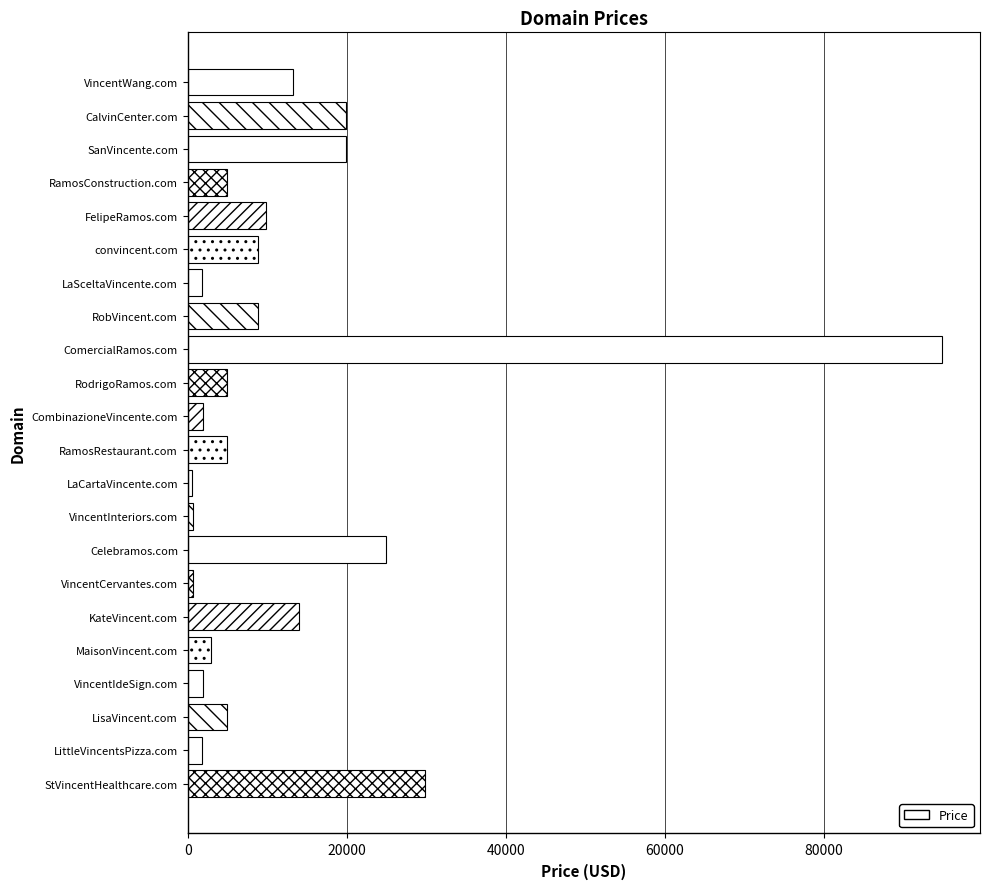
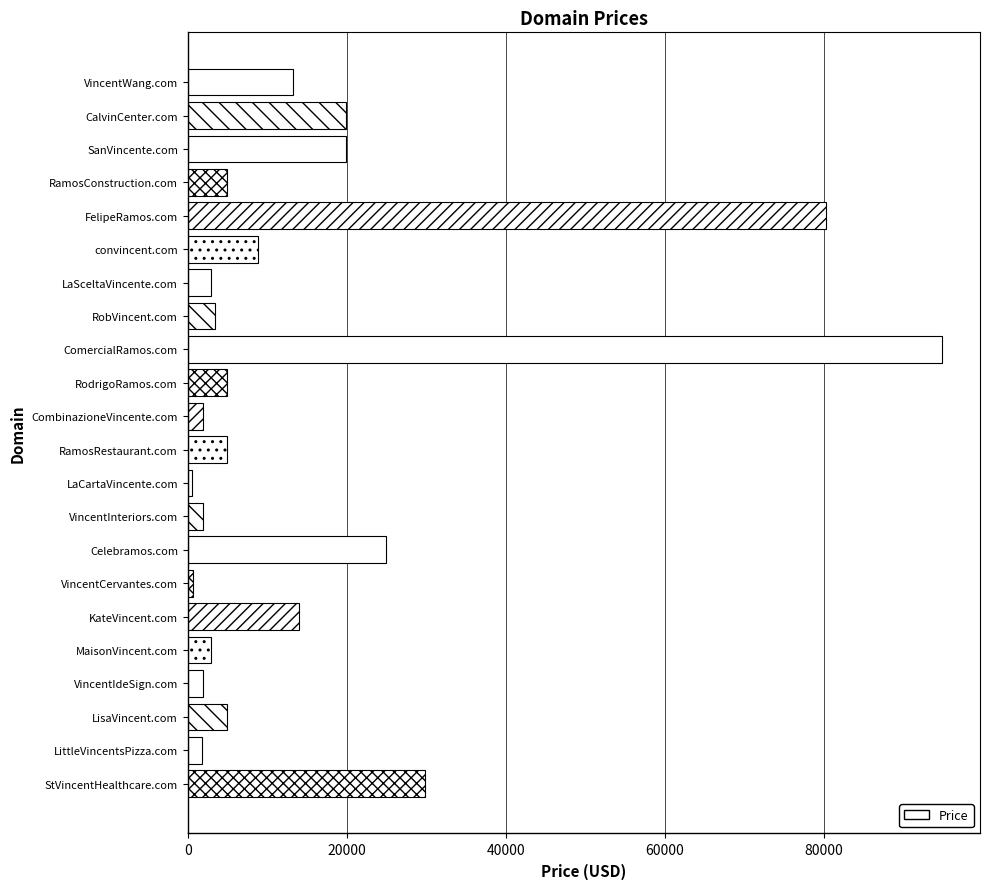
  {
    "VincentWang.com": 13000,
    "CalvinCenter.com": 20000,
    "SanVincente.com": 20000,
    "RamosConstruction.com": 5000,
-   "FelipeRamos.com": 10000,
+   "FelipeRamos.com": 80000,
    "convincent.com": 9000,
-   "LaSceltaVincente.com": 2000,
-   "RobVincent.com": 9000,
+   "LaSceltaVincente.com": 3000,
+   "RobVincent.com": 3000,
    "ComercialRamos.com": 95000,
    "RodrigoRamos.com": 5000,
    "CombinazioneVincente.com": 2000,
    "RamosRestaurant.com": 5000,
    "LaCartaVincente.com": 1000,
-   "VincentInteriors.com": 1000,
+   "VincentInteriors.com": 2000,
    "Celebramos.com": 25000,
    "VincentCervantes.com": 1000,
    "KateVincent.com": 14000,
    "MaisonVincent.com": 3000,
    "VincentIdeSign.com": 2000,
    "LisaVincent.com": 5000,
    "LittleVincentsPizza.com": 2000,
    "StVincentHealthcare.com": 30000
  }
